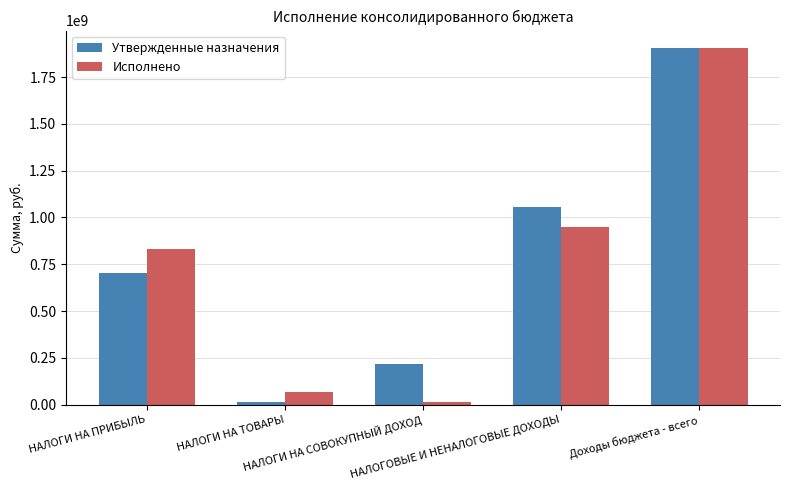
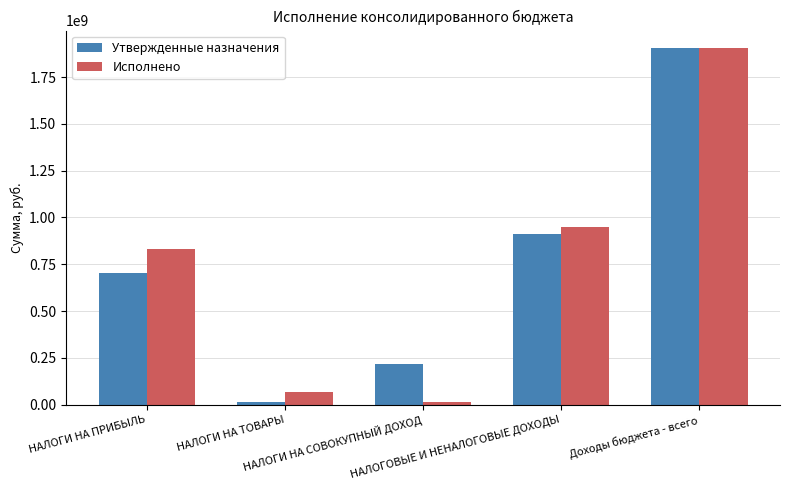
  {
    "Утвержденные назначения": {
      "НАЛОГИ НА ПРИБЫЛЬ": 710000000,
      "НАЛОГИ НА ТОВАРЫ": 20000000,
      "НАЛОГИ НА СОВОКУПНЫЙ ДОХОД": 220000000,
-     "НАЛОГОВЫЕ И НЕНАЛОГОВЫЕ ДОХОДЫ": 1050000000,
+     "НАЛОГОВЫЕ И НЕНАЛОГОВЫЕ ДОХОДЫ": 910000000,
      "Доходы бюджета - всего": 1900000000
    },
    "Исполнено": {
      "НАЛОГИ НА ПРИБЫЛЬ": 830000000,
      "НАЛОГИ НА ТОВАРЫ": 70000000,
      "НАЛОГИ НА СОВОКУПНЫЙ ДОХОД": 10000000,
      "НАЛОГОВЫЕ И НЕНАЛОГОВЫЕ ДОХОДЫ": 950000000,
      "Доходы бюджета - всего": 1900000000
    }
  }
